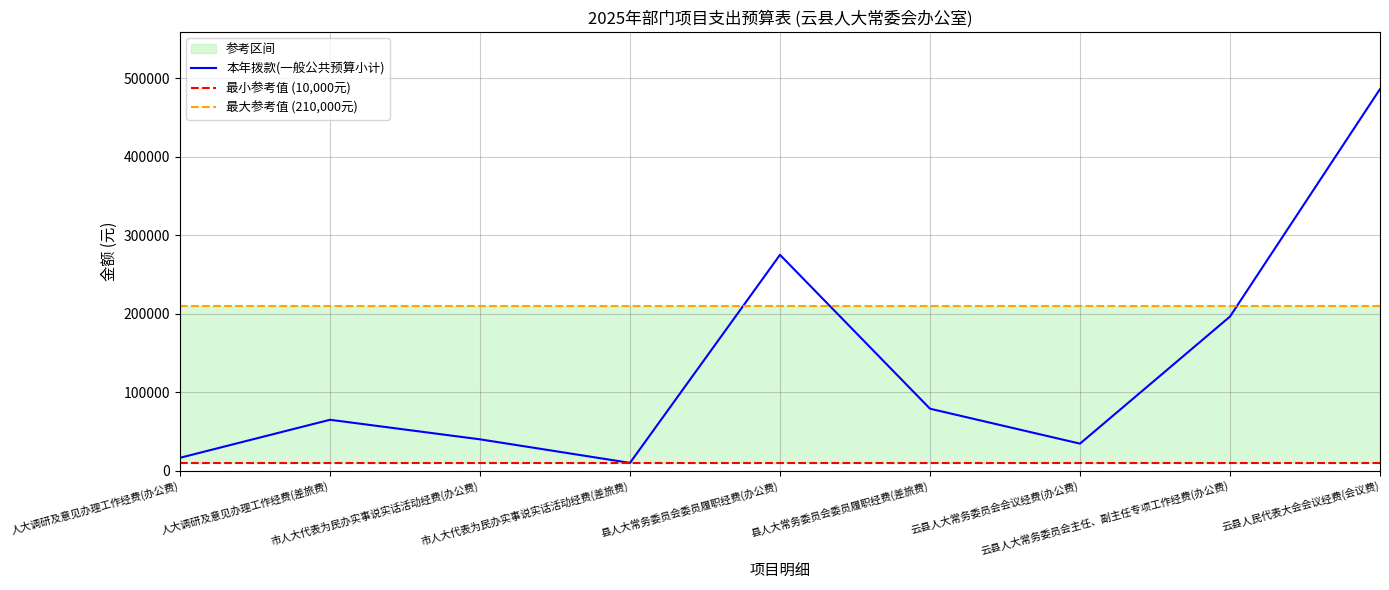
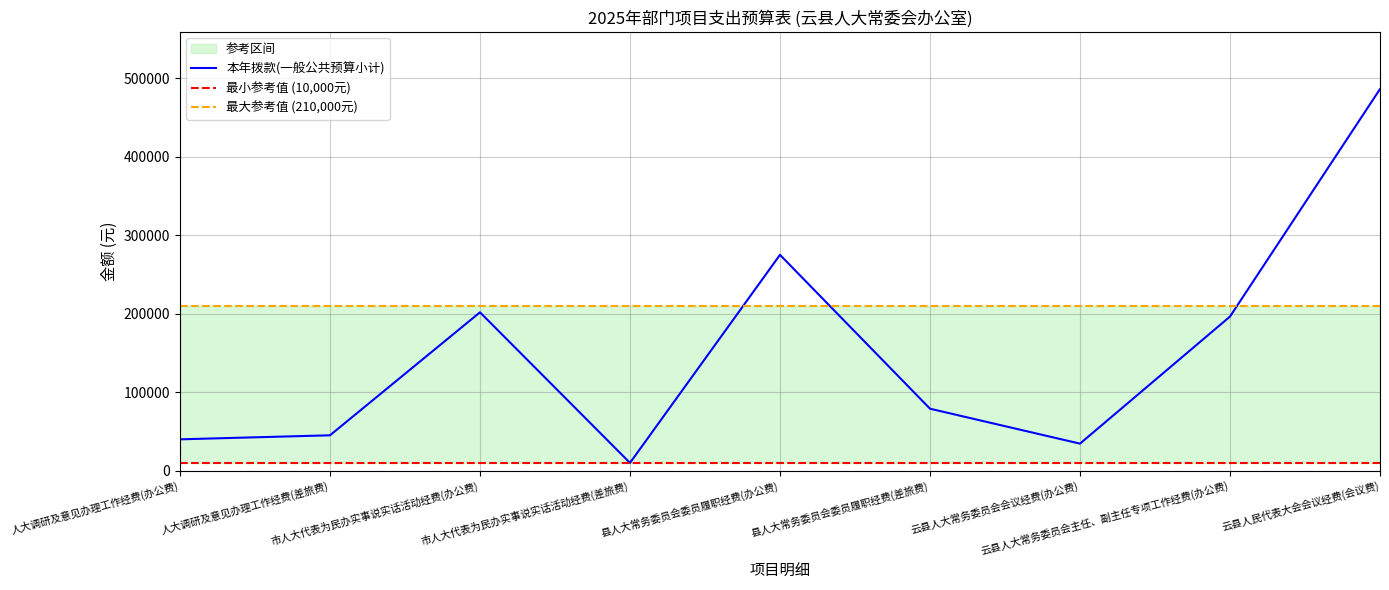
  {
    "本年拨款(一般公共预算小计)": {
-     "人大调研及意见办理工作经费(办公费)": 20000,
-     "人大调研及意见办理工作经费(差旅费)": 60000,
-     "市人大代表为民办实事说实话活动经费(办公费)": 40000,
+     "人大调研及意见办理工作经费(办公费)": 40000,
+     "人大调研及意见办理工作经费(差旅费)": 50000,
+     "市人大代表为民办实事说实话活动经费(办公费)": 200000,
      "市人大代表为民办实事说实话活动经费(差旅费)": 10000,
      "县人大常务委员会委员履职经费(办公费)": 270000,
      "县人大常务委员会委员履职经费(差旅费)": 80000,
      "云县人大常务委员会会议经费(办公费)": 30000,
      "云县人大常务委员会主任、副主任专项工作经费(办公费)": 200000,
      "云县人民代表大会会议经费(会议费)": 490000
    },
    "参考区间": {
      "人大调研及意见办理工作经费(办公费)": 210000,
      "人大调研及意见办理工作经费(差旅费)": 210000,
      "市人大代表为民办实事说实话活动经费(办公费)": 210000,
      "市人大代表为民办实事说实话活动经费(差旅费)": 210000,
      "县人大常务委员会委员履职经费(办公费)": 210000,
      "县人大常务委员会委员履职经费(差旅费)": 210000,
      "云县人大常务委员会会议经费(办公费)": 210000,
      "云县人大常务委员会主任、副主任专项工作经费(办公费)": 210000,
      "云县人民代表大会会议经费(会议费)": 210000
    }
  }
